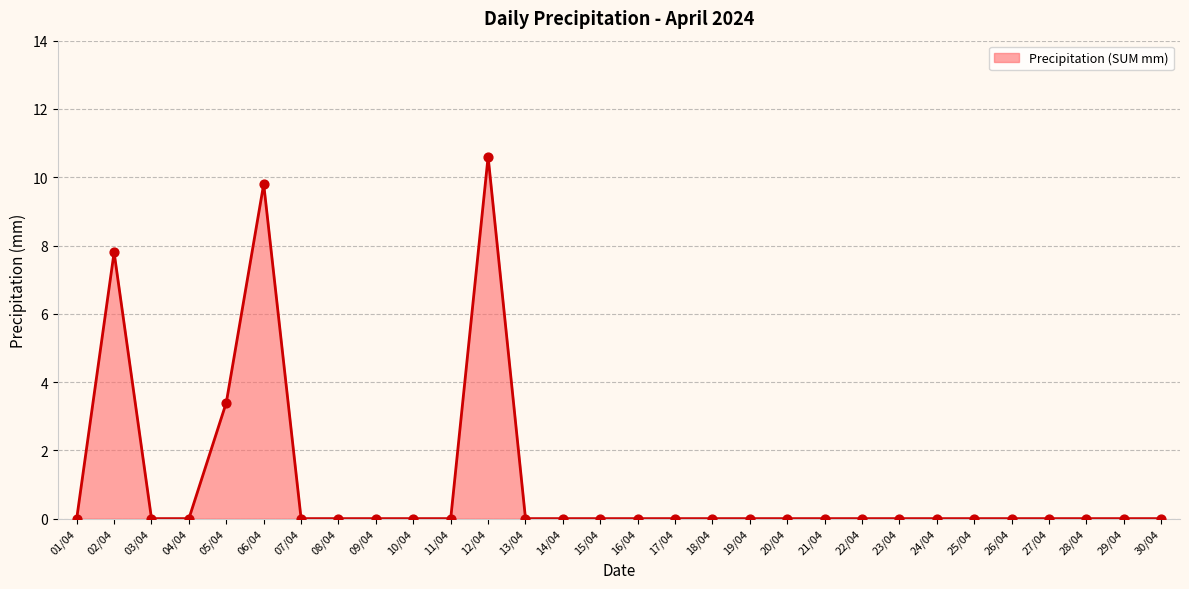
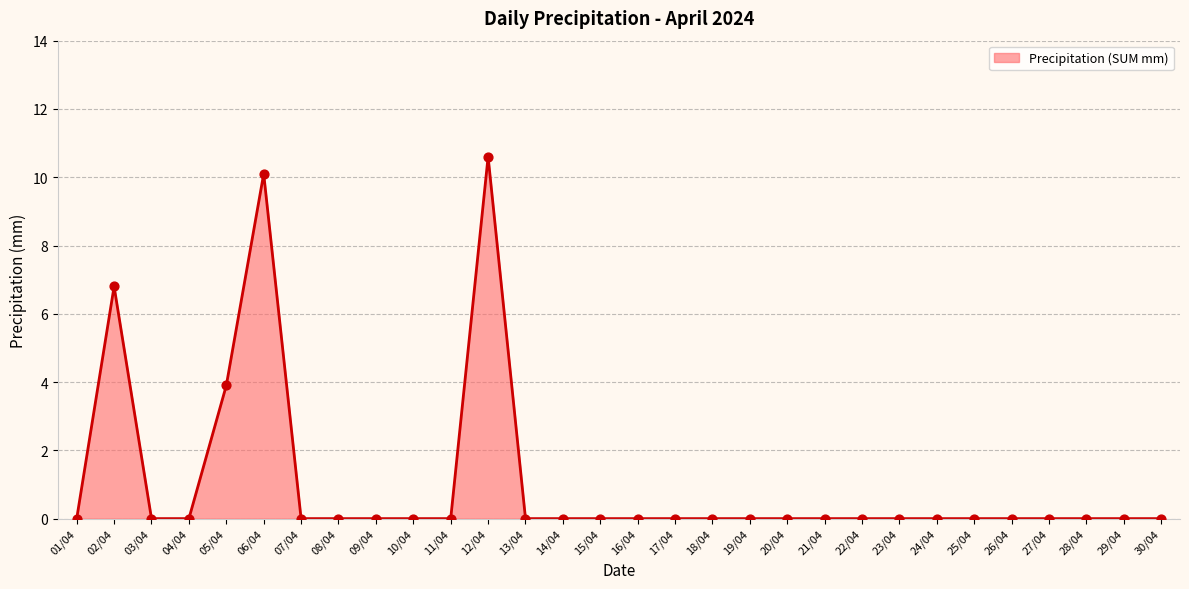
  {
    "01/04": 0.0,
-   "02/04": 7.8,
+   "02/04": 6.8,
    "03/04": 0.0,
    "04/04": 0.0,
-   "05/04": 3.4,
-   "06/04": 9.8,
+   "05/04": 3.9,
+   "06/04": 10.1,
    "07/04": 0.0,
    "08/04": 0.0,
    "09/04": 0.0,
    "10/04": 0.0,
    "11/04": 0.0,
    "12/04": 10.6,
    "13/04": 0.0,
    "14/04": 0.0,
    "15/04": 0.0,
    "16/04": 0.0,
    "17/04": 0.0,
    "18/04": 0.0,
    "19/04": 0.0,
    "20/04": 0.0,
    "21/04": 0.0,
    "22/04": 0.0,
    "23/04": 0.0,
    "24/04": 0.0,
    "25/04": 0.0,
    "26/04": 0.0,
    "27/04": 0.0,
    "28/04": 0.0,
    "29/04": 0.0,
    "30/04": 0.0
  }
